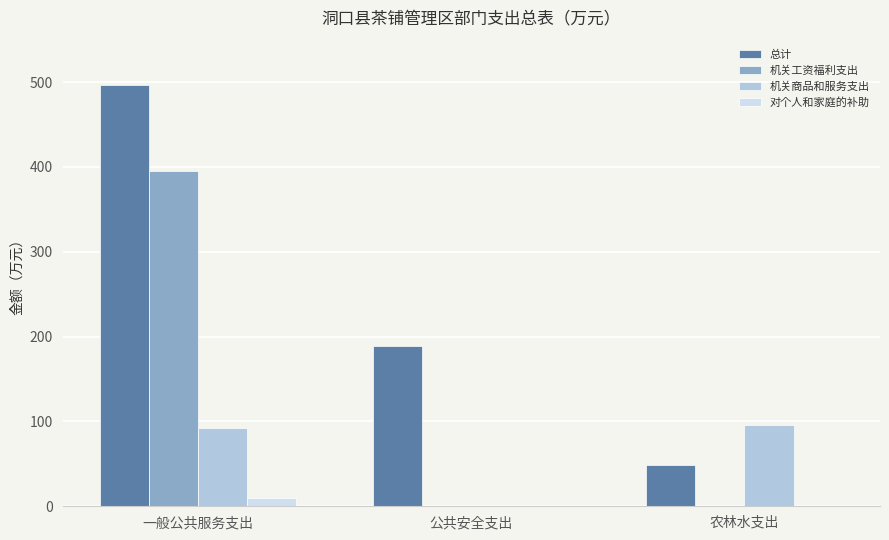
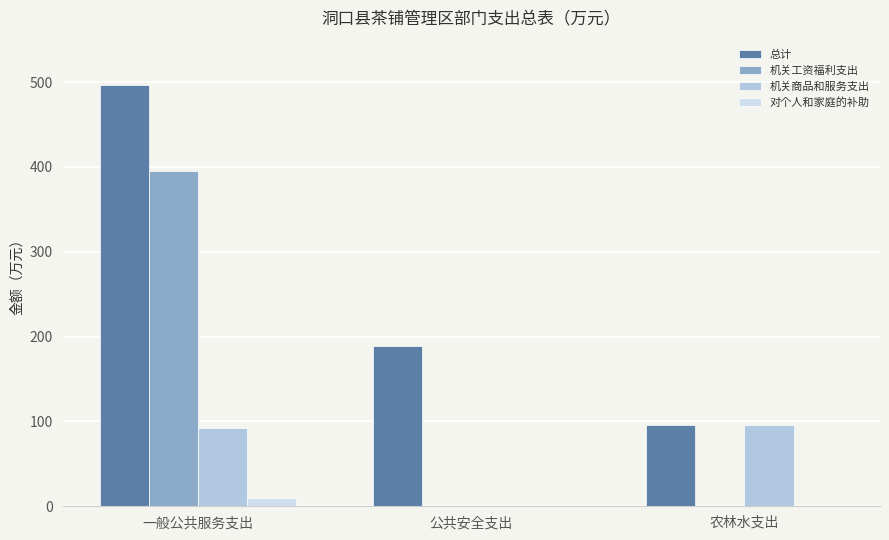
  {
    "总计": {
      "一般公共服务支出": 500,
      "公共安全支出": 190,
-     "农林水支出": 50
+     "农林水支出": 100
    }
  }
